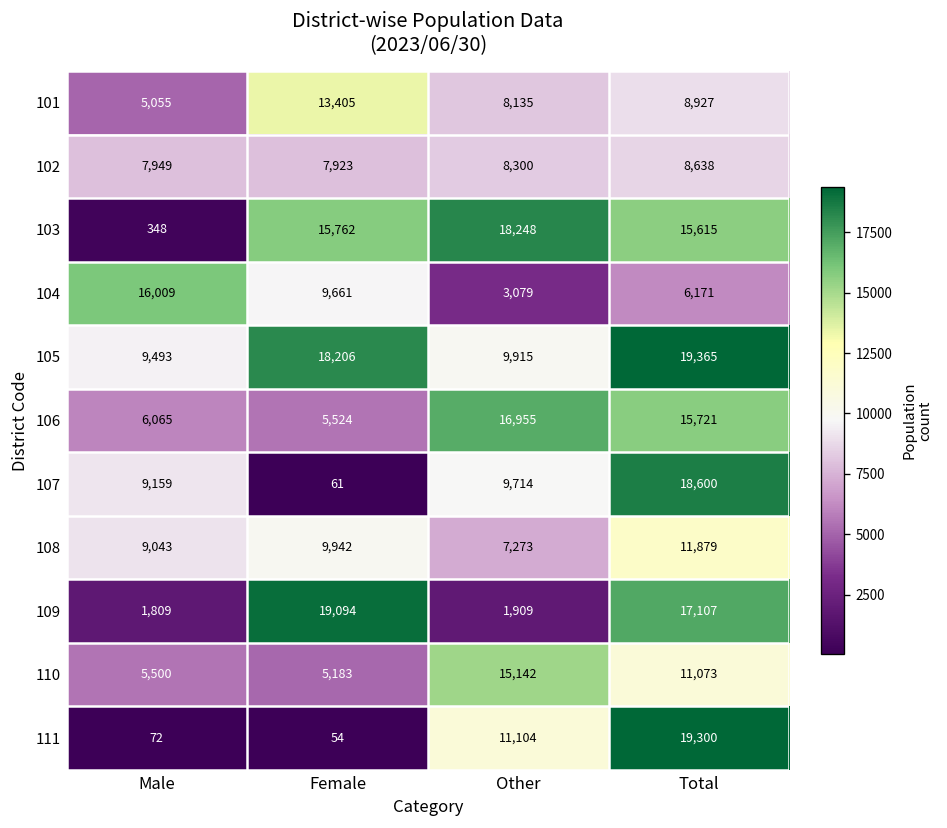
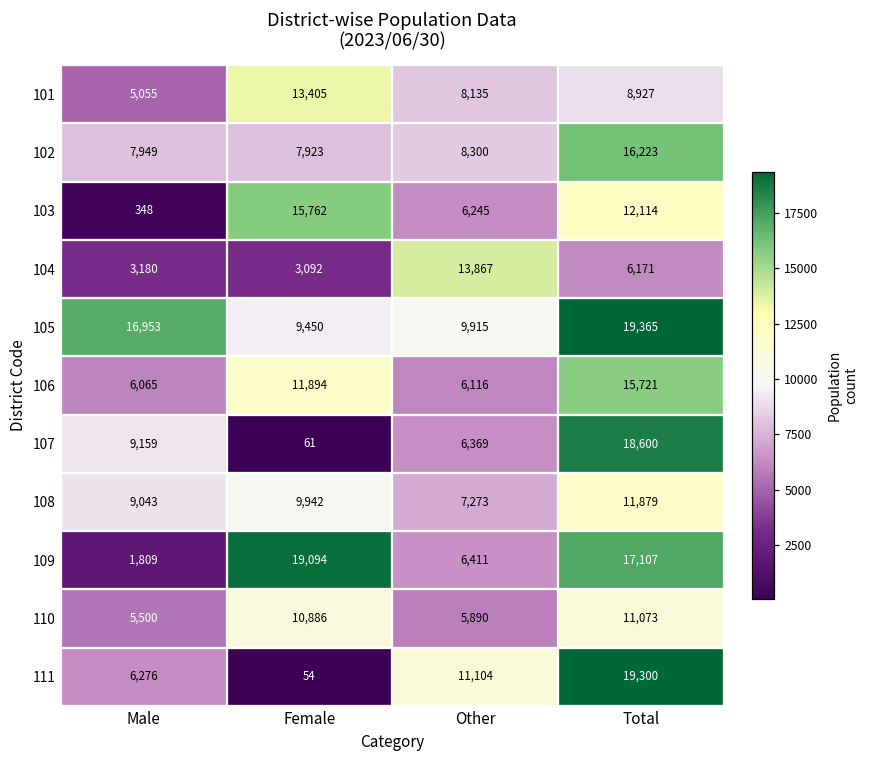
  {
    "101": {
      "Male": "5,055",
      "Female": "13,405",
      "Other": "8,135",
      "Total": "8,927"
    },
    "102": {
      "Male": "7,949",
      "Female": "7,923",
      "Other": "8,300",
-     "Total": "8,638"
+     "Total": "16,223"
    },
    "103": {
      "Male": "348",
      "Female": "15,762",
-     "Other": "18,248",
-     "Total": "15,615"
+     "Other": "6,245",
+     "Total": "12,114"
    },
    "104": {
-     "Male": "16,009",
-     "Female": "9,661",
-     "Other": "3,079",
+     "Male": "3,180",
+     "Female": "3,092",
+     "Other": "13,867",
      "Total": "6,171"
    },
    "105": {
-     "Male": "9,493",
-     "Female": "18,206",
+     "Male": "16,953",
+     "Female": "9,450",
      "Other": "9,915",
      "Total": "19,365"
    },
    "106": {
      "Male": "6,065",
-     "Female": "5,524",
-     "Other": "16,955",
+     "Female": "11,894",
+     "Other": "6,116",
      "Total": "15,721"
    },
    "107": {
      "Male": "9,159",
      "Female": "61",
-     "Other": "9,714",
+     "Other": "6,369",
      "Total": "18,600"
    },
    "108": {
      "Male": "9,043",
      "Female": "9,942",
      "Other": "7,273",
      "Total": "11,879"
    },
    "109": {
      "Male": "1,809",
      "Female": "19,094",
-     "Other": "1,909",
+     "Other": "6,411",
      "Total": "17,107"
    },
    "110": {
      "Male": "5,500",
-     "Female": "5,183",
-     "Other": "15,142",
+     "Female": "10,886",
+     "Other": "5,890",
      "Total": "11,073"
    },
    "111": {
-     "Male": "72",
+     "Male": "6,276",
      "Female": "54",
      "Other": "11,104",
      "Total": "19,300"
    }
  }
